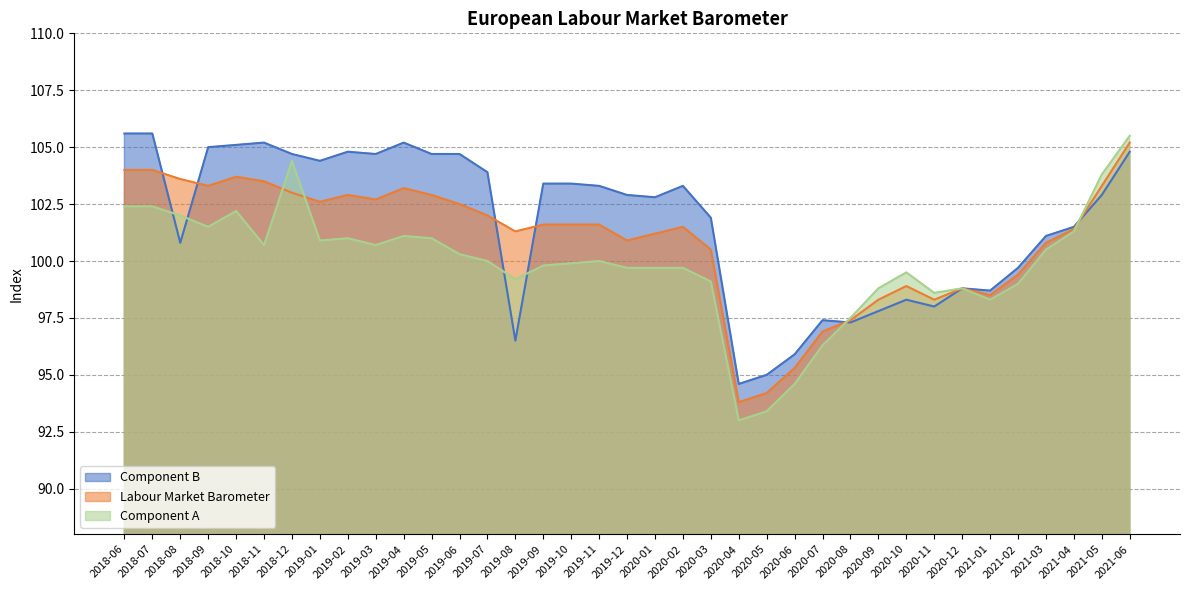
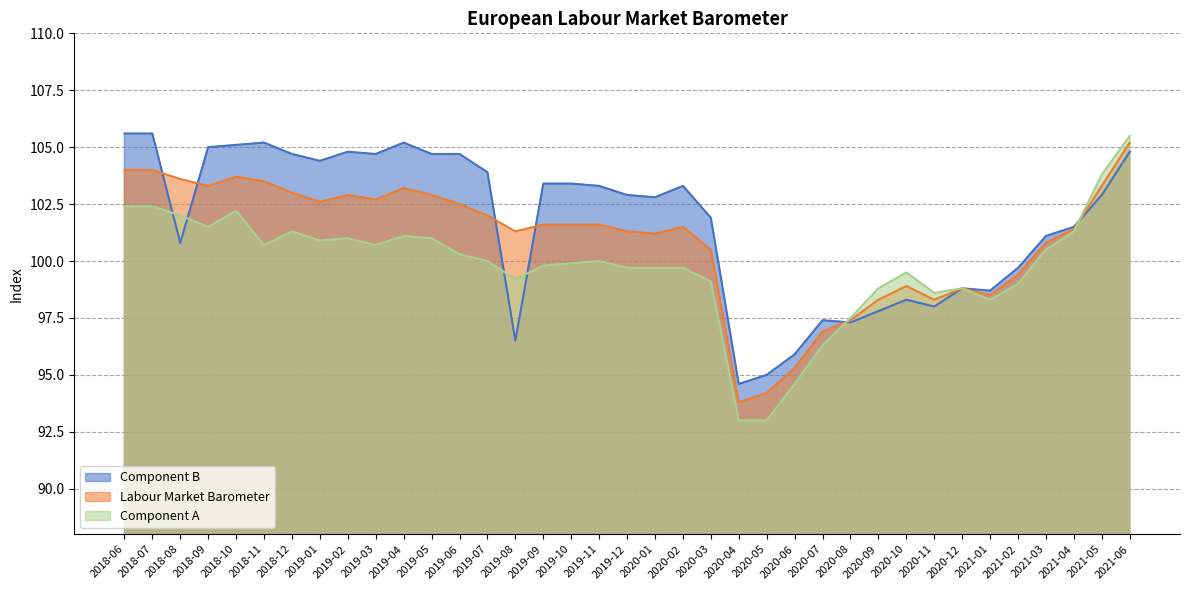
  {
    "Component B": {
      "2018-06": 105.6,
      "2018-07": 105.6,
      "2018-08": 100.8,
      "2018-09": 105.0,
      "2018-10": 105.1,
      "2018-11": 105.2,
      "2018-12": 104.7,
      "2019-01": 104.4,
      "2019-02": 104.8,
      "2019-03": 104.7,
      "2019-04": 105.2,
      "2019-05": 104.7,
      "2019-06": 104.7,
      "2019-07": 103.9,
      "2019-08": 96.5,
      "2019-09": 103.4,
      "2019-10": 103.4,
      "2019-11": 103.3,
      "2019-12": 102.9,
      "2020-01": 102.8,
      "2020-02": 103.3,
      "2020-03": 101.9,
      "2020-04": 94.6,
      "2020-05": 95.0,
      "2020-06": 95.9,
      "2020-07": 97.4,
      "2020-09": 97.8,
      "2020-10": 98.3,
      "2020-11": 98.0,
      "2021-01": 98.7,
      "2021-02": 99.7,
      "2021-03": 101.1,
      "2021-05": 102.9,
      "2021-06": 104.8
    },
    "Labour Market Barometer": {
      "2018-06": 104.0,
      "2018-07": 104.0,
      "2018-08": 103.6,
      "2018-09": 103.3,
      "2018-10": 103.7,
      "2018-11": 103.5,
      "2018-12": 103.0,
      "2019-01": 102.6,
      "2019-02": 102.9,
      "2019-03": 102.7,
      "2019-04": 103.2,
      "2019-05": 102.9,
      "2019-06": 102.5,
      "2019-07": 102.0,
      "2019-08": 101.3,
      "2019-09": 101.6,
      "2019-10": 101.6,
      "2019-11": 101.6,
-     "2019-12": 100.9,
+     "2019-12": 101.3,
      "2020-01": 101.2,
      "2020-02": 101.5,
      "2020-03": 100.5,
      "2020-04": 93.8,
      "2020-05": 94.2,
      "2020-06": 95.3,
      "2020-07": 96.9,
      "2020-09": 98.3,
      "2020-10": 98.9,
      "2020-11": 98.3,
      "2021-01": 98.5,
      "2021-02": 99.4,
      "2021-03": 100.8,
      "2021-05": 103.3,
      "2021-06": 105.2
    },
    "Component A": {
      "2018-06": 102.4,
      "2018-07": 102.4,
      "2018-08": 102.0,
      "2018-09": 101.5,
      "2018-10": 102.2,
      "2018-11": 100.7,
-     "2018-12": 104.4,
+     "2018-12": 101.3,
      "2019-01": 100.9,
      "2019-02": 101.0,
      "2019-03": 100.7,
      "2019-04": 101.1,
      "2019-05": 101.0,
      "2019-06": 100.3,
      "2019-07": 100.0,
      "2019-08": 99.2,
      "2019-09": 99.8,
      "2019-10": 99.9,
      "2019-11": 100.0,
      "2019-12": 99.7,
      "2020-01": 99.7,
      "2020-02": 99.7,
      "2020-03": 99.1,
      "2020-04": 93.0,
-     "2020-05": 93.4,
+     "2020-05": 93.0,
      "2020-06": 94.6,
      "2020-07": 96.3,
      "2020-09": 98.8,
      "2020-10": 99.5,
      "2020-11": 98.6,
      "2021-01": 98.3,
      "2021-02": 99.0,
      "2021-03": 100.5,
      "2021-05": 103.8,
      "2021-06": 105.5
    }
  }
